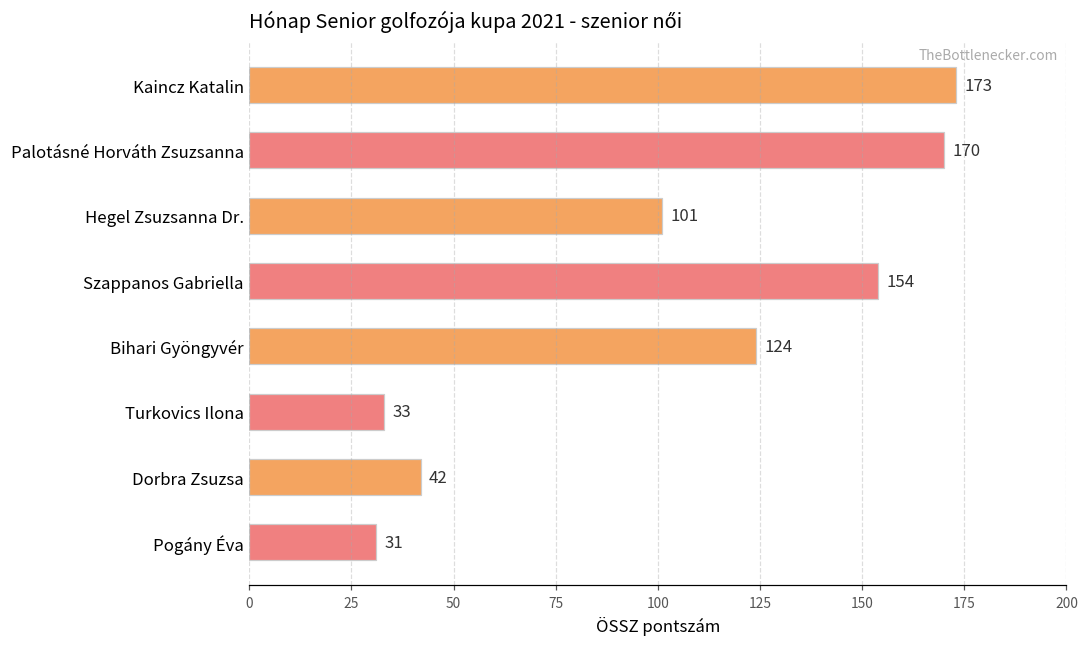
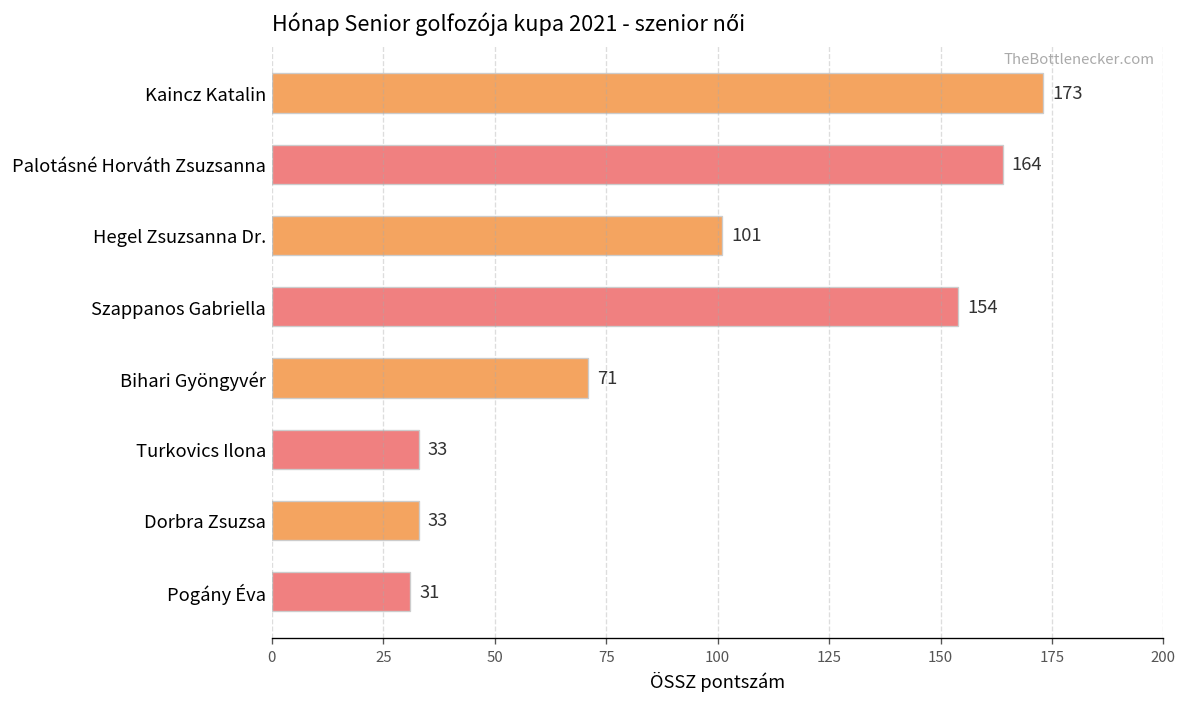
  {
    "Kaincz Katalin": 173,
-   "Palotásné Horváth Zsuzsanna": 170,
+   "Palotásné Horváth Zsuzsanna": 164,
    "Hegel Zsuzsanna Dr.": 101,
    "Szappanos Gabriella": 154,
-   "Bihari Gyöngyvér": 124,
+   "Bihari Gyöngyvér": 71,
    "Turkovics Ilona": 33,
-   "Dorbra Zsuzsa": 42,
+   "Dorbra Zsuzsa": 33,
    "Pogány Éva": 31
  }
